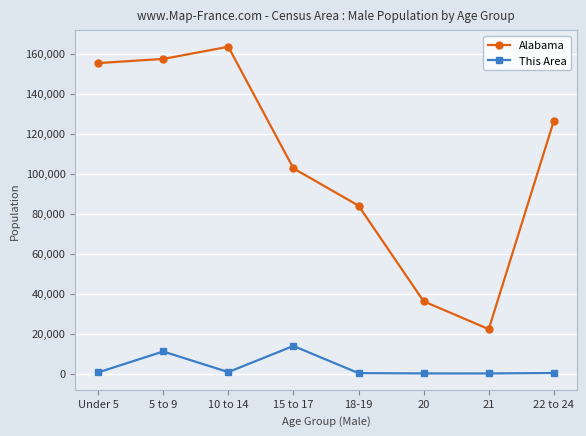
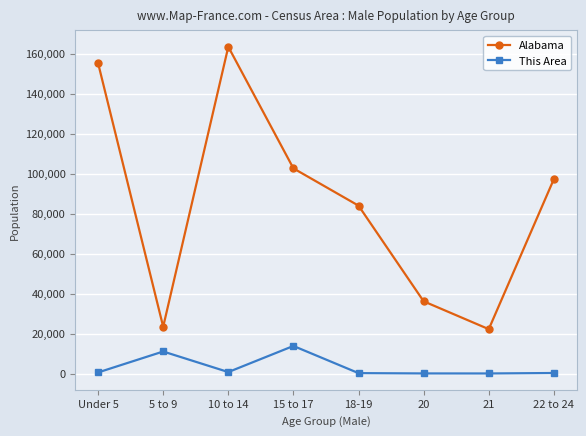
  {
    "Alabama": {
      "Under 5": "155,000",
-     "5 to 9": "157,000",
+     "5 to 9": "23,000",
      "10 to 14": "163,000",
      "15 to 17": "103,000",
      "18-19": "84,000",
      "20": "36,000",
      "21": "22,000",
-     "22 to 24": "126,000"
+     "22 to 24": "97,000"
    },
    "This Area": {
      "Under 5": "1,000",
      "5 to 9": "11,000",
      "10 to 14": "1,000",
      "15 to 17": "14,000",
      "18-19": "0",
      "20": "0",
      "21": "0",
      "22 to 24": "0"
    }
  }
